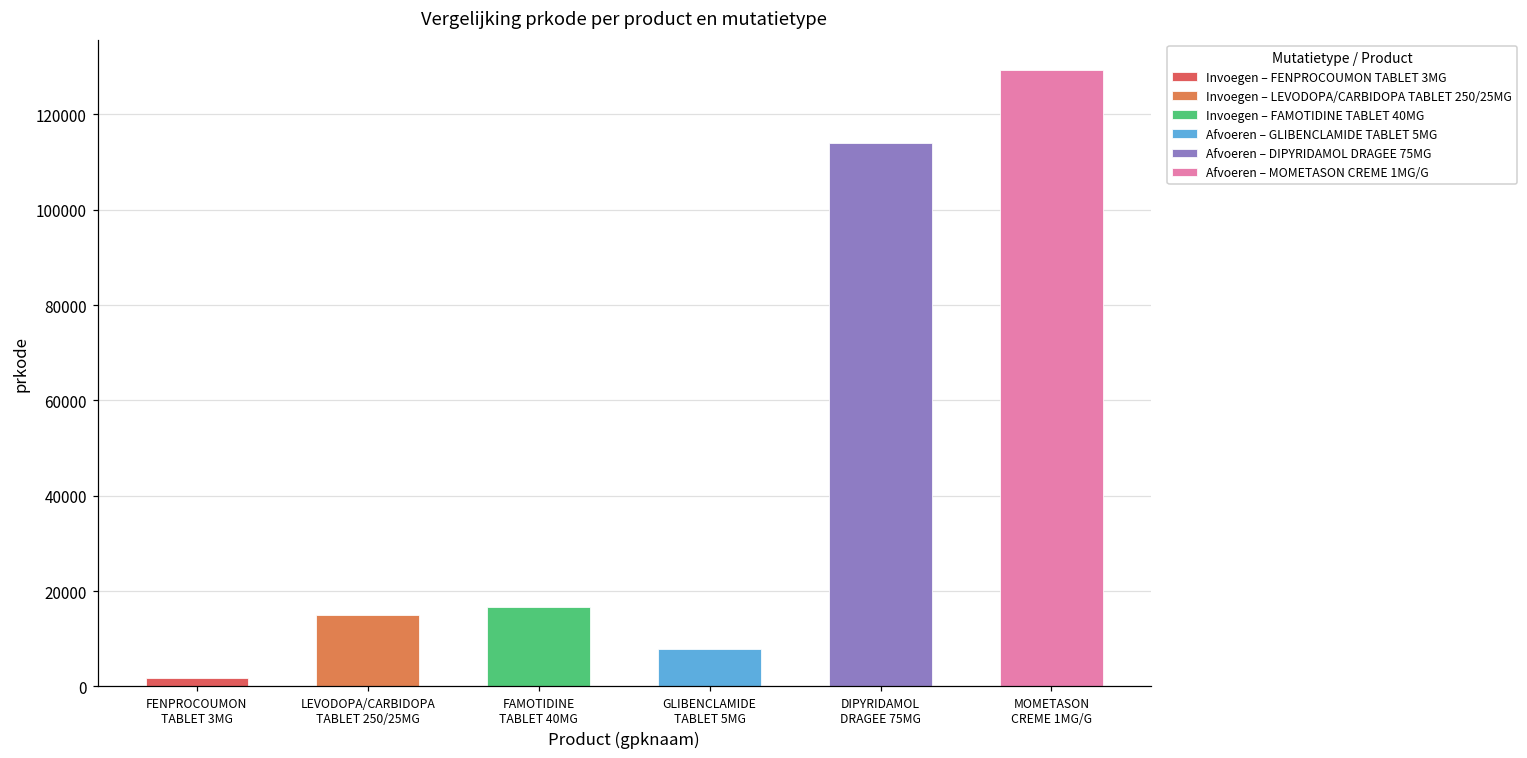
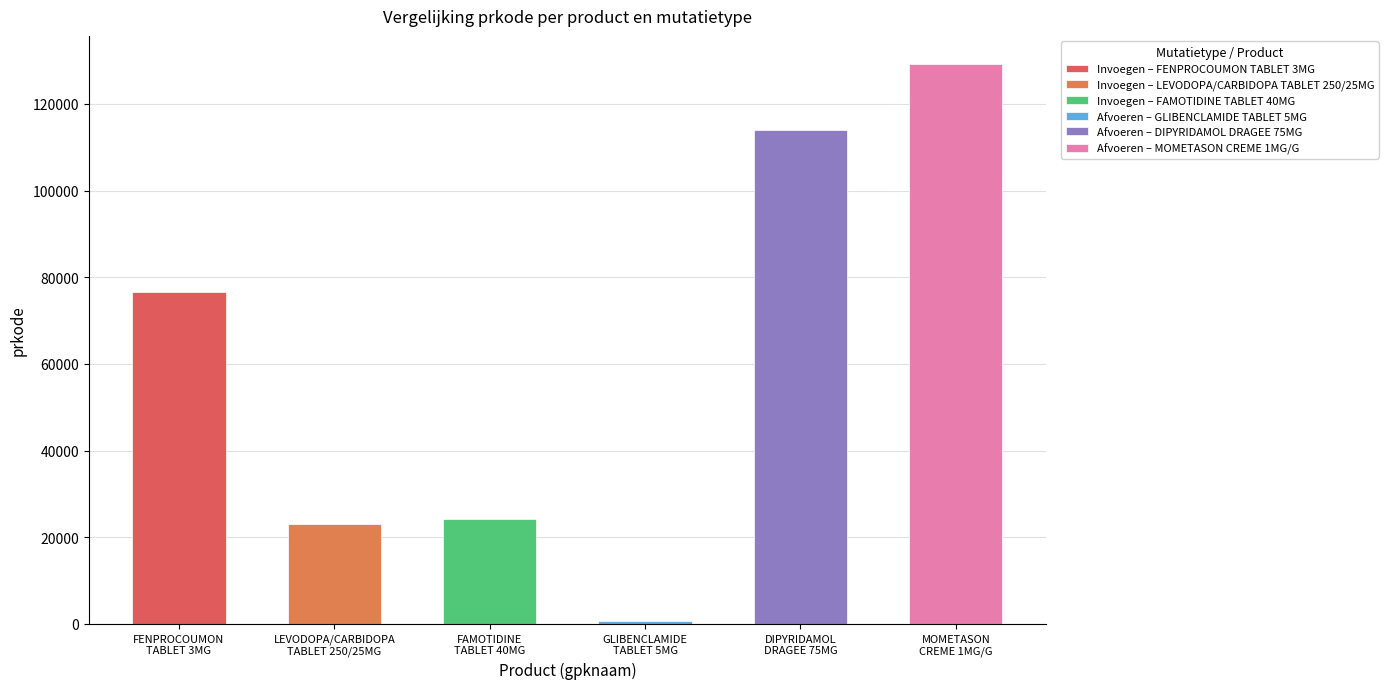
  {
-   "FENPROCOUMON TABLET 3MG": 2000,
-   "LEVODOPA/CARBIDOPA TABLET 250/25MG": 15000,
-   "FAMOTIDINE TABLET 40MG": 17000,
-   "GLIBENCLAMIDE TABLET 5MG": 8000,
+   "FENPROCOUMON TABLET 3MG": 77000,
+   "LEVODOPA/CARBIDOPA TABLET 250/25MG": 23000,
+   "FAMOTIDINE TABLET 40MG": 24000,
+   "GLIBENCLAMIDE TABLET 5MG": 1000,
    "DIPYRIDAMOL DRAGEE 75MG": 114000,
    "MOMETASON CREME 1MG/G": 129000
  }
